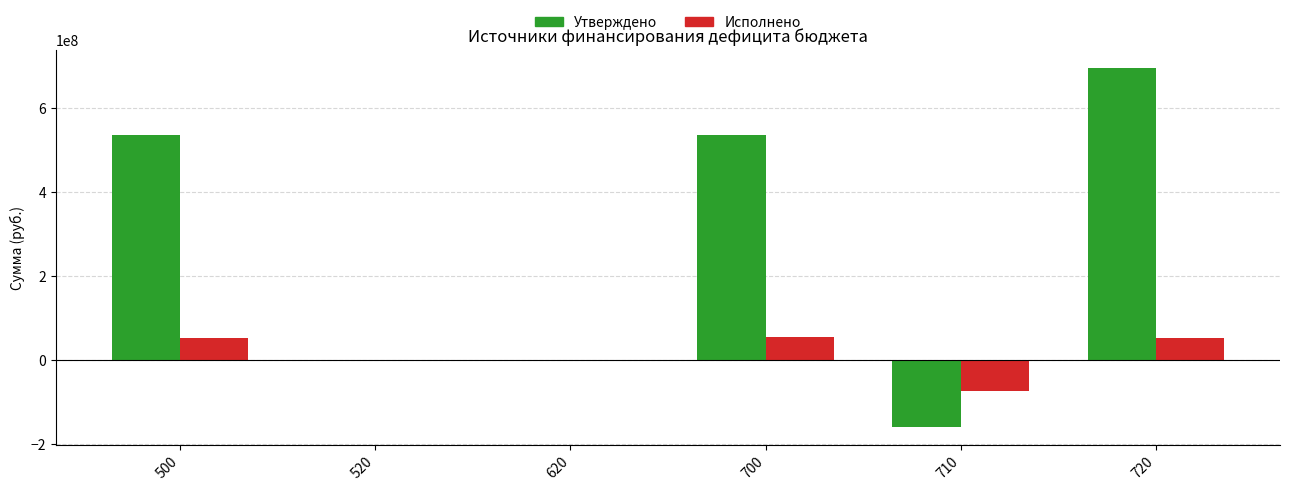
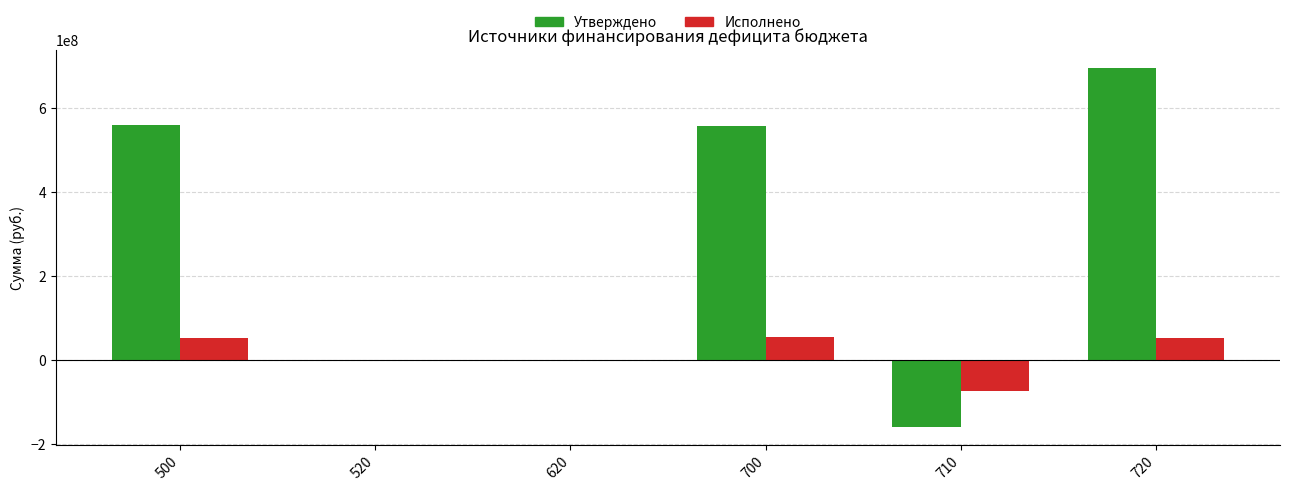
  {
    "Утверждено": {
-     "500": 540000000,
+     "500": 560000000,
      "520": 0,
      "620": 0,
-     "700": 540000000,
+     "700": 560000000,
      "710": -160000000,
      "720": 700000000
    },
    "Исполнено": {
      "500": 50000000,
      "520": 0,
      "620": 0,
      "700": 60000000,
      "710": -70000000,
      "720": 50000000
    }
  }
